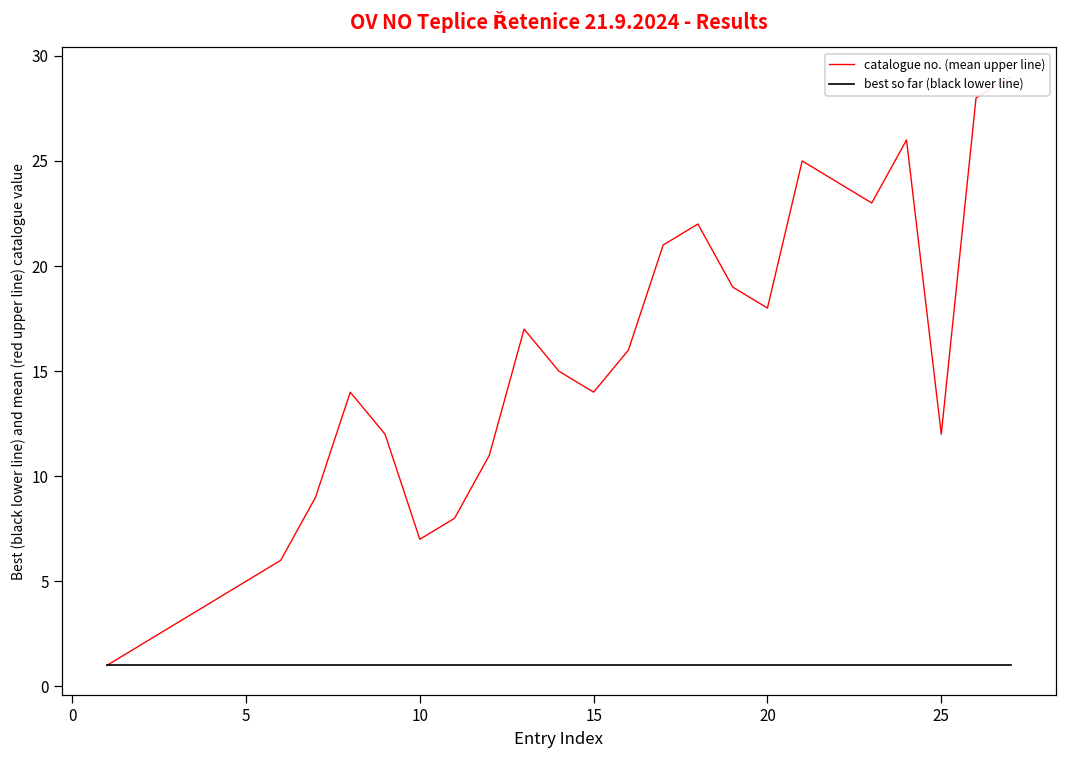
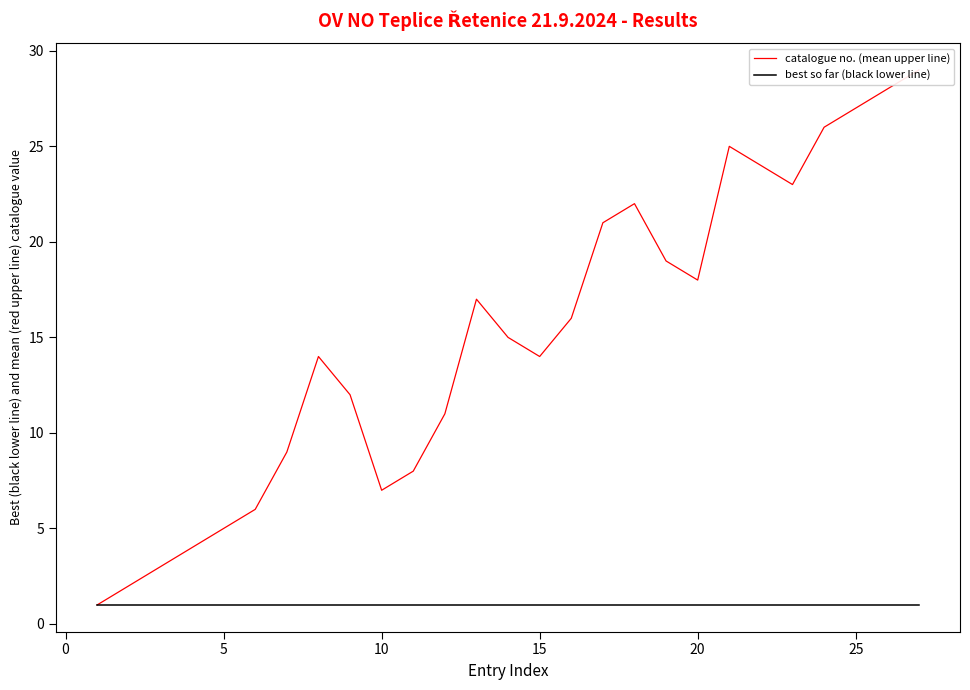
  {
    "catalogue no. (mean upper line)": {
      "5": 5,
      "10": 7,
      "15": 14,
      "20": 18,
-     "25": 12
+     "25": 27
    },
    "best so far (black lower line)": {
      "5": 1,
      "10": 1,
      "15": 1,
      "20": 1,
      "25": 1
    }
  }
